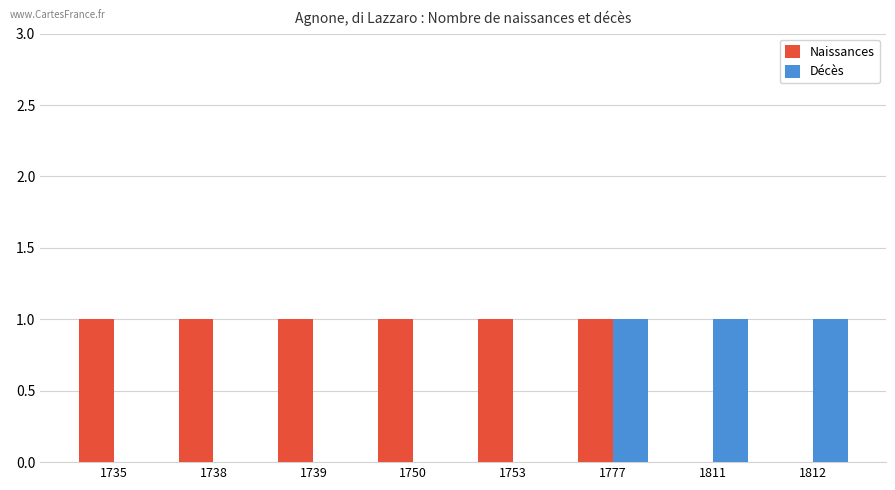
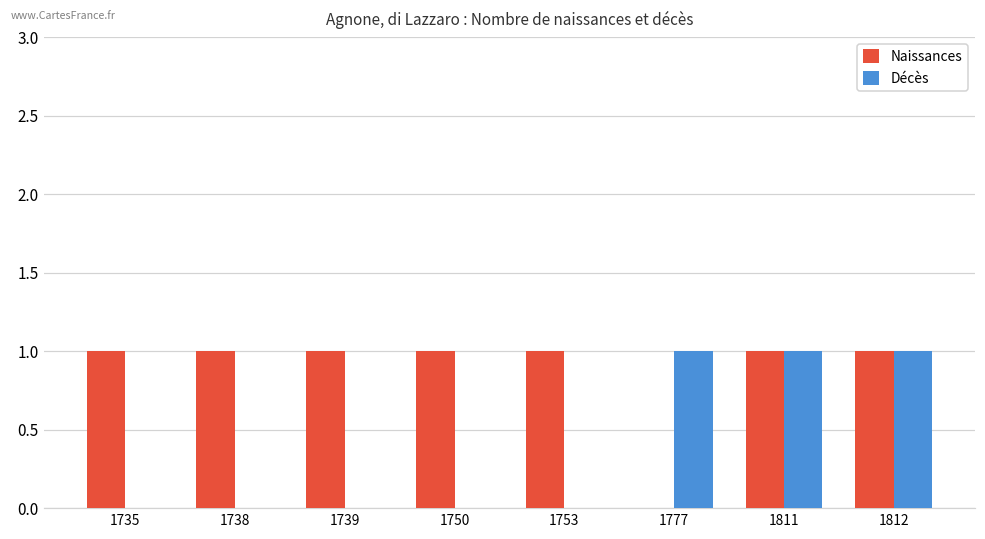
  {
    "Naissances": {
      "1735": 1,
      "1738": 1,
      "1739": 1,
      "1750": 1,
      "1753": 1,
-     "1777": 1,
-     "1811": 0,
-     "1812": 0
+     "1777": 0,
+     "1811": 1,
+     "1812": 1
    },
    "Décès": {
      "1735": 0,
      "1738": 0,
      "1739": 0,
      "1750": 0,
      "1753": 0,
      "1777": 1,
      "1811": 1,
      "1812": 1
    }
  }
